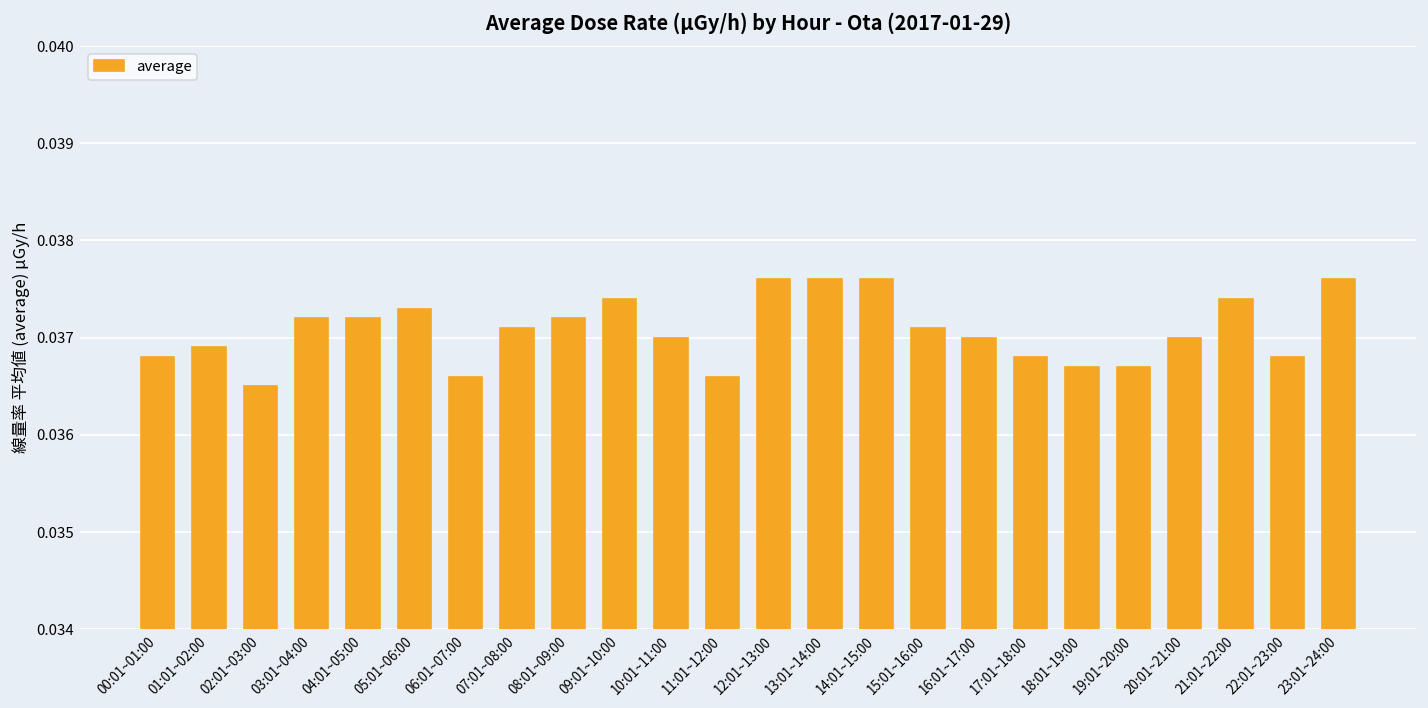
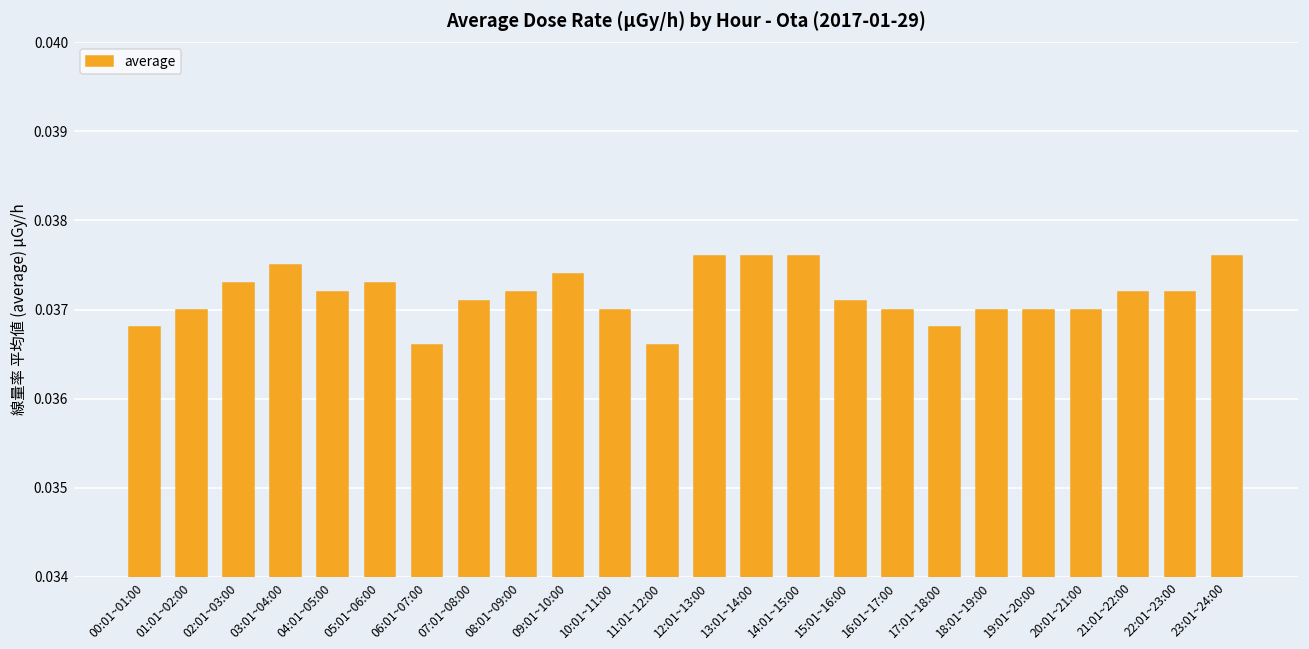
  {
    "00:01~01:00": 0.0368,
-   "01:01~02:00": 0.0369,
-   "02:01~03:00": 0.0365,
-   "03:01~04:00": 0.0372,
+   "01:01~02:00": 0.0370,
+   "02:01~03:00": 0.0373,
+   "03:01~04:00": 0.0375,
    "04:01~05:00": 0.0372,
    "05:01~06:00": 0.0373,
    "06:01~07:00": 0.0366,
    "07:01~08:00": 0.0371,
    "08:01~09:00": 0.0372,
    "09:01~10:00": 0.0374,
    "10:01~11:00": 0.0370,
    "11:01~12:00": 0.0366,
    "12:01~13:00": 0.0376,
    "13:01~14:00": 0.0376,
    "14:01~15:00": 0.0376,
    "15:01~16:00": 0.0371,
    "16:01~17:00": 0.0370,
    "17:01~18:00": 0.0368,
-   "18:01~19:00": 0.0367,
-   "19:01~20:00": 0.0367,
+   "18:01~19:00": 0.0370,
+   "19:01~20:00": 0.0370,
    "20:01~21:00": 0.0370,
-   "21:01~22:00": 0.0374,
-   "22:01~23:00": 0.0368,
+   "21:01~22:00": 0.0372,
+   "22:01~23:00": 0.0372,
    "23:01~24:00": 0.0376
  }
